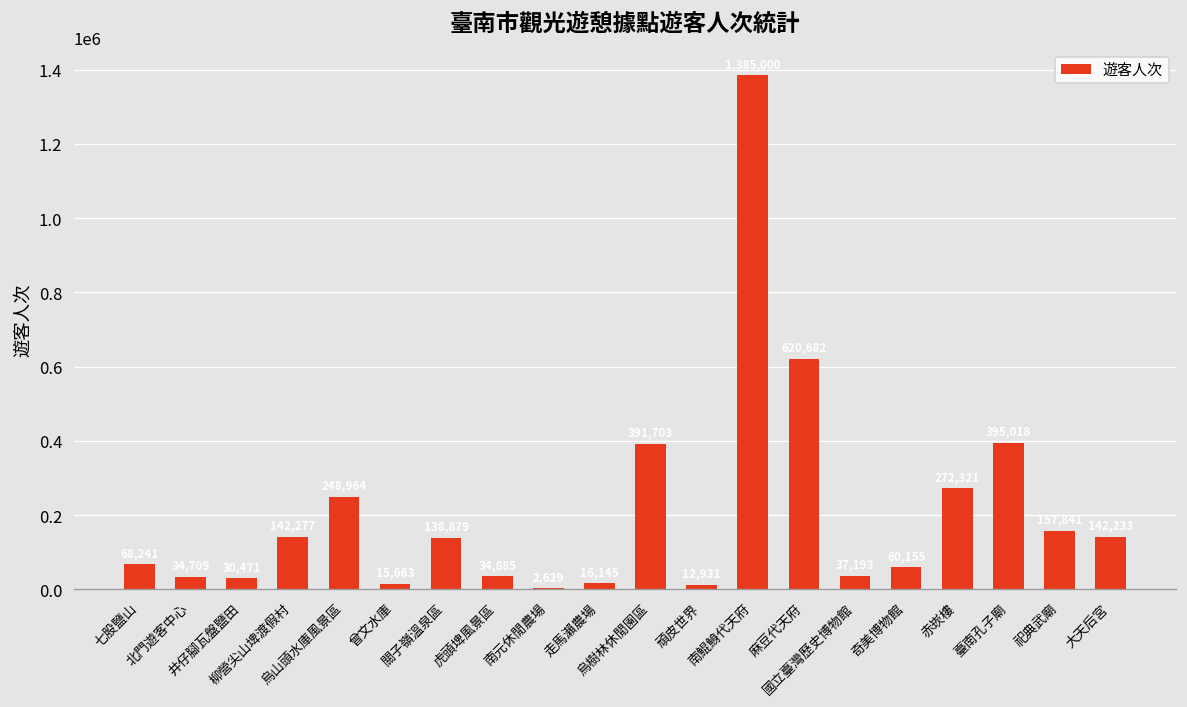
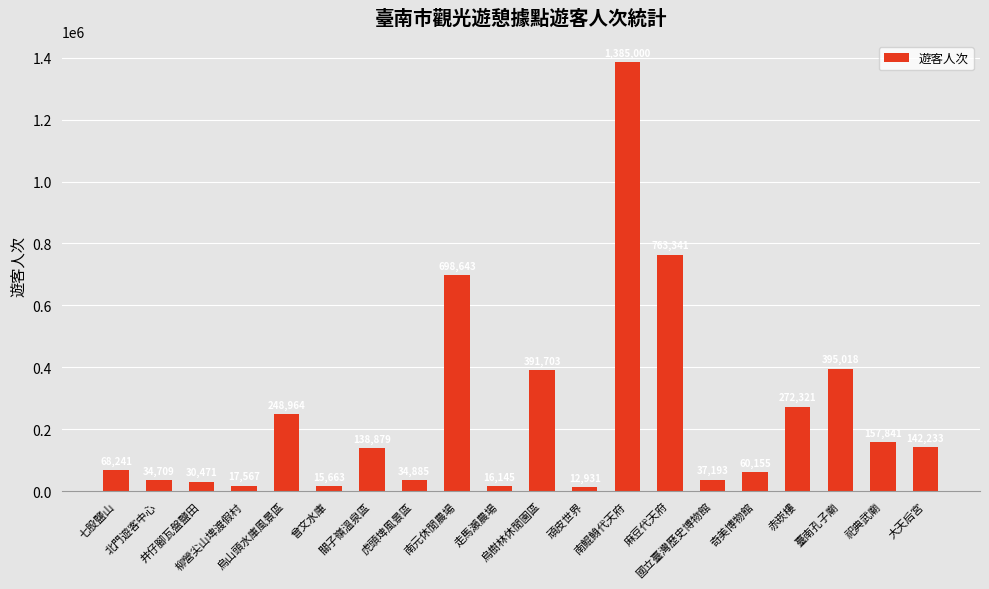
  {
    "七股鹽山": 70000,
    "北門遊客中心": 30000,
    "井仔腳瓦盤鹽田": 30000,
-   "柳營尖山埤渡假村": 140000,
+   "柳營尖山埤渡假村": 20000,
    "烏山頭水庫風景區": 250000,
    "曾文水庫": 20000,
    "關子嶺溫泉區": 140000,
    "虎頭埤風景區": 30000,
-   "南元休閒農場": 0,
+   "南元休閒農場": 700000,
    "走馬瀨農場": 20000,
    "烏樹林休閒園區": 390000,
    "頑皮世界": 10000,
    "南鯤鯓代天府": 1390000,
-   "麻豆代天府": 620000,
+   "麻豆代天府": 760000,
    "國立臺灣歷史博物館": 40000,
    "奇美博物館": 60000,
    "赤崁樓": 270000,
    "臺南孔子廟": 400000,
    "祀典武廟": 160000,
    "大天后宮": 140000
  }
